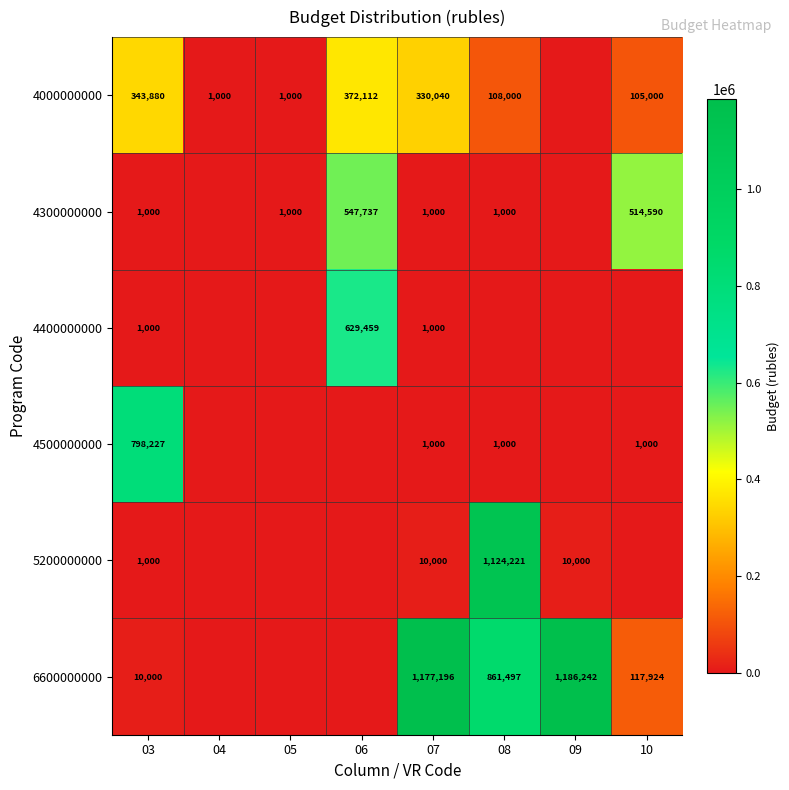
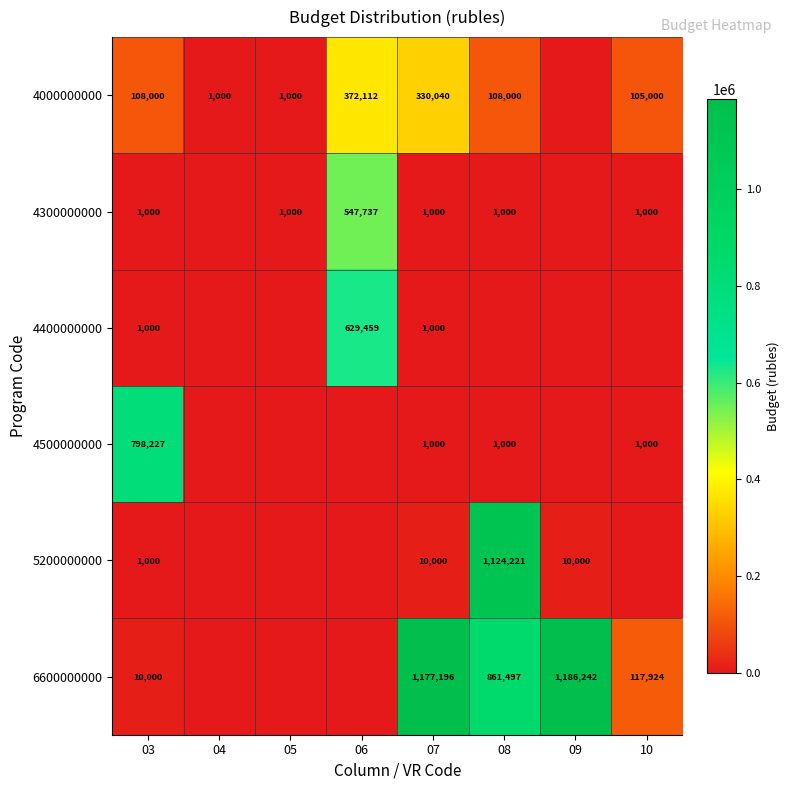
  {
    "4000000000": {
-     "03": "343,880",
+     "03": "108,000",
      "04": "1,000",
      "05": "1,000",
      "06": "372,112",
      "07": "330,040",
      "08": "108,000",
      "10": "105,000"
    },
    "4300000000": {
      "03": "1,000",
      "05": "1,000",
      "06": "547,737",
      "07": "1,000",
      "08": "1,000",
-     "10": "514,590"
+     "10": "1,000"
    },
    "4400000000": {
      "03": "1,000",
      "06": "629,459",
      "07": "1,000"
    },
    "4500000000": {
      "03": "798,227",
      "07": "1,000",
      "08": "1,000",
      "10": "1,000"
    },
    "5200000000": {
      "03": "1,000",
      "07": "10,000",
      "08": "1,124,221",
      "09": "10,000"
    },
    "6600000000": {
      "03": "10,000",
      "07": "1,177,196",
      "08": "861,497",
      "09": "1,186,242",
      "10": "117,924"
    }
  }
